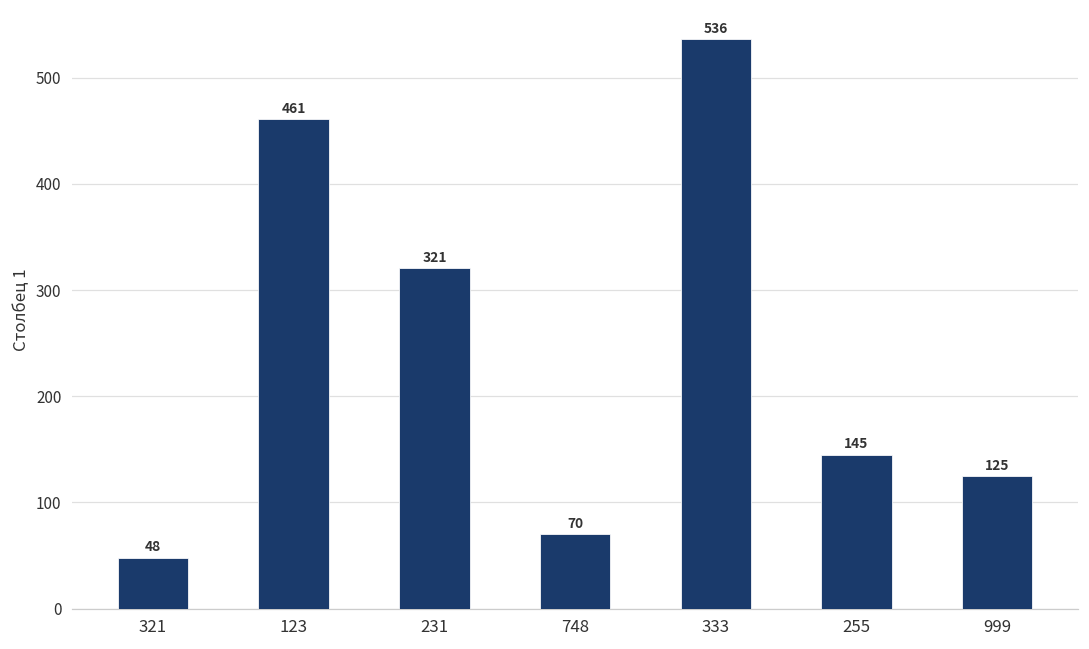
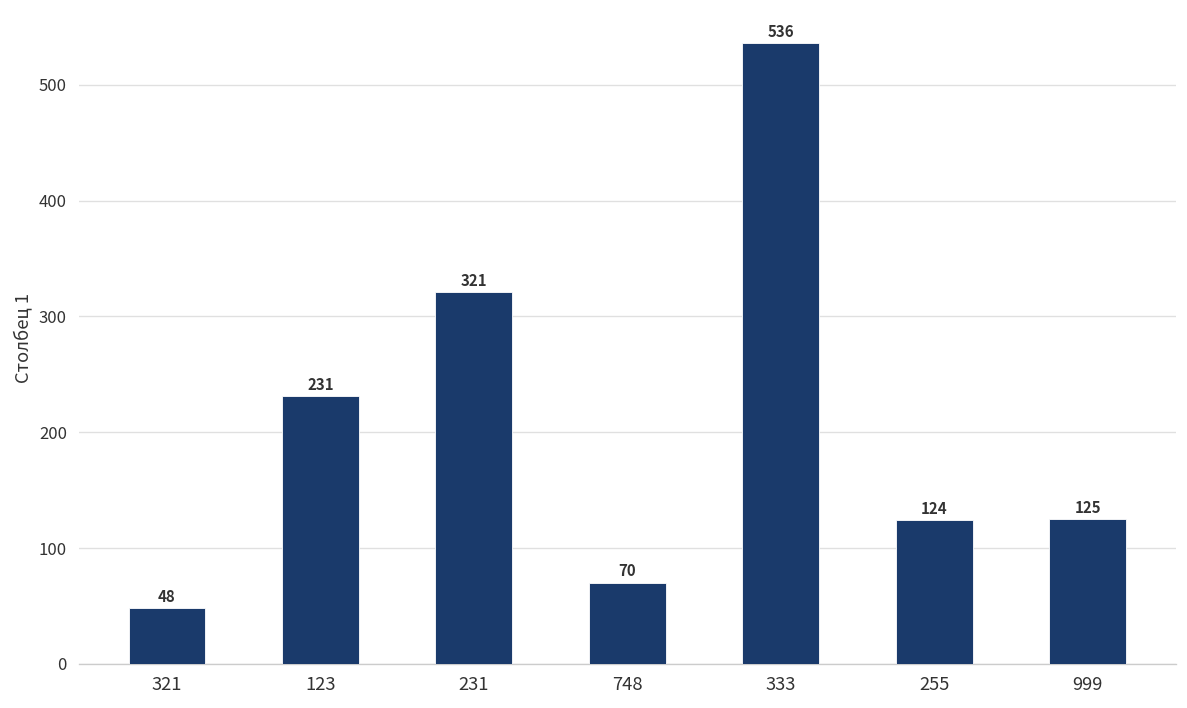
  {
    "321": 48,
-   "123": 461,
+   "123": 231,
    "231": 321,
    "748": 70,
    "333": 536,
-   "255": 145,
+   "255": 124,
    "999": 125
  }
